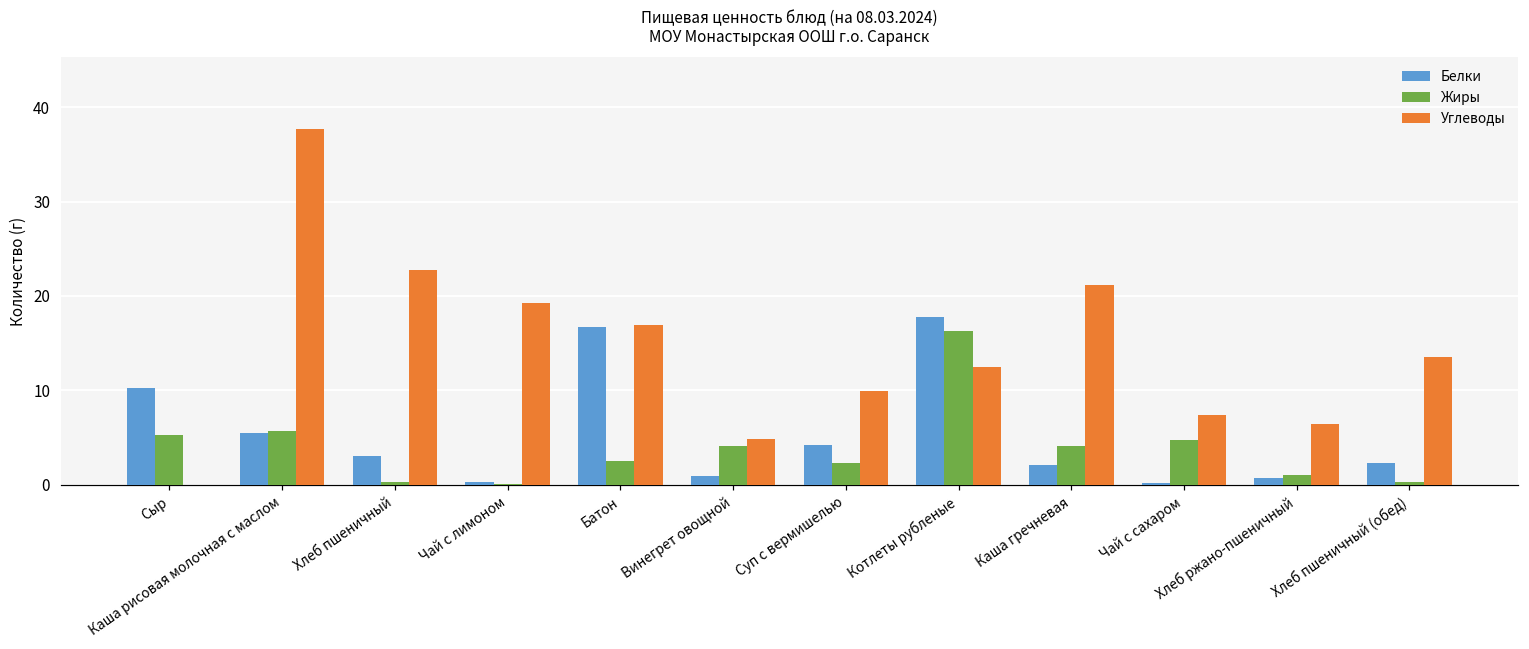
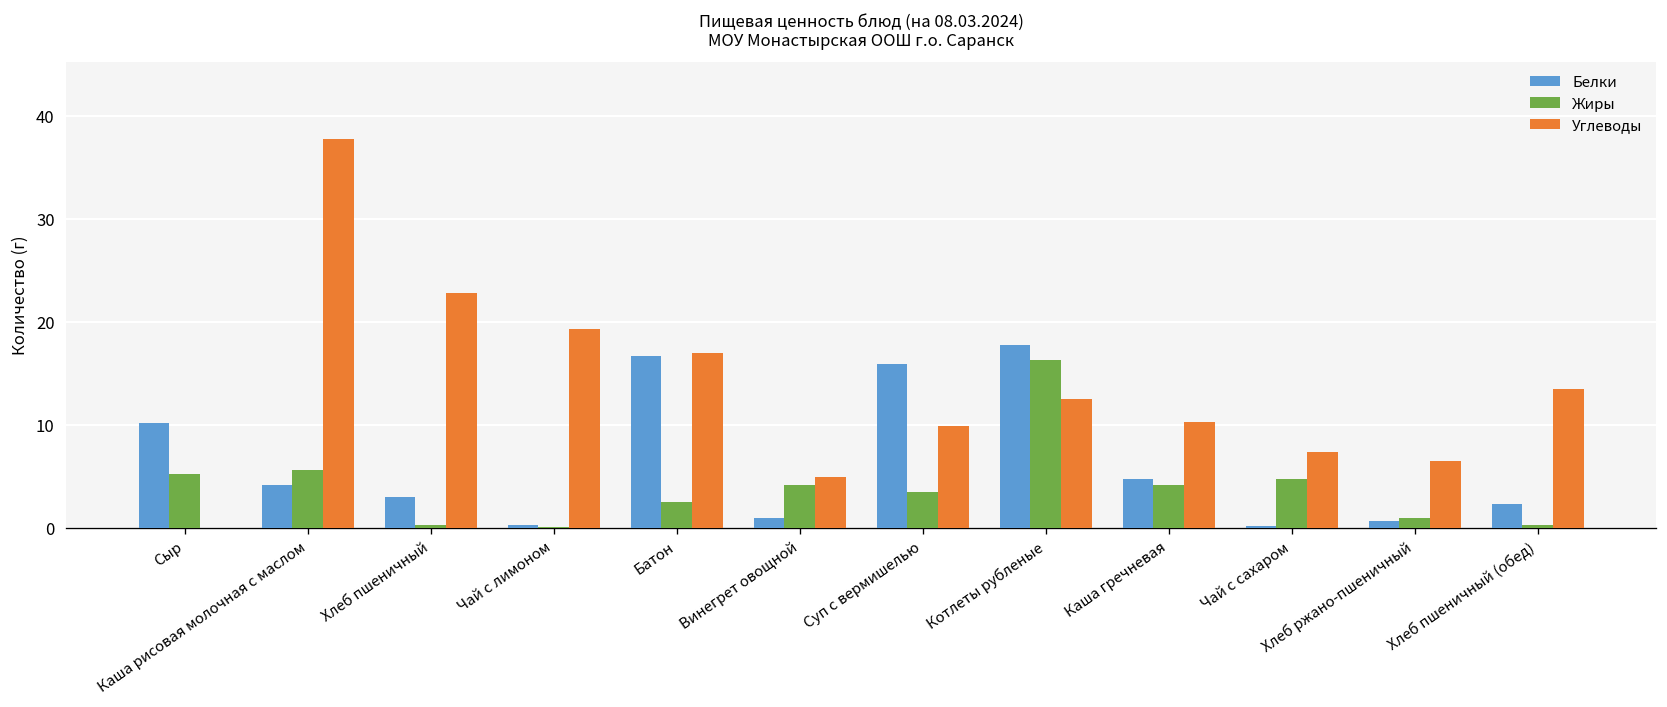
  {
    "Белки": {
      "Сыр": 10,
-     "Каша рисовая молочная с маслом": 5,
+     "Каша рисовая молочная с маслом": 4,
      "Хлеб пшеничный": 3,
      "Батон": 17,
      "Винегрет овощной": 1,
-     "Суп с вермишелью": 4,
+     "Суп с вермишелью": 16,
      "Котлеты рубленые": 18,
-     "Каша гречневая": 2,
+     "Каша гречневая": 5,
      "Хлеб ржано-пшеничный": 1,
      "Хлеб пшеничный (обед)": 2
    },
    "Жиры": {
      "Сыр": 5,
      "Каша рисовая молочная с маслом": 6,
      "Хлеб пшеничный": 0,
      "Батон": 2,
      "Винегрет овощной": 4,
-     "Суп с вермишелью": 2,
+     "Суп с вермишелью": 4,
      "Котлеты рубленые": 16,
      "Каша гречневая": 4,
      "Чай с сахаром": 5,
      "Хлеб ржано-пшеничный": 1
    },
    "Углеводы": {
      "Сыр": 0,
      "Каша рисовая молочная с маслом": 38,
      "Хлеб пшеничный": 23,
      "Чай с лимоном": 19,
      "Батон": 17,
      "Винегрет овощной": 5,
      "Суп с вермишелью": 10,
      "Котлеты рубленые": 13,
-     "Каша гречневая": 21,
+     "Каша гречневая": 10,
      "Чай с сахаром": 7,
      "Хлеб ржано-пшеничный": 6,
      "Хлеб пшеничный (обед)": 14
    }
  }
